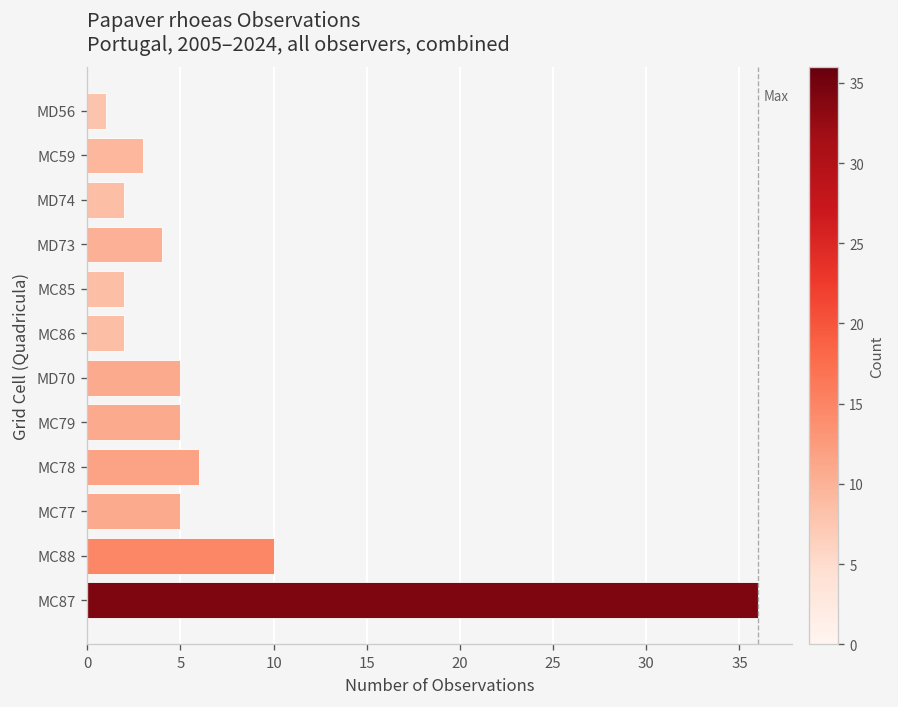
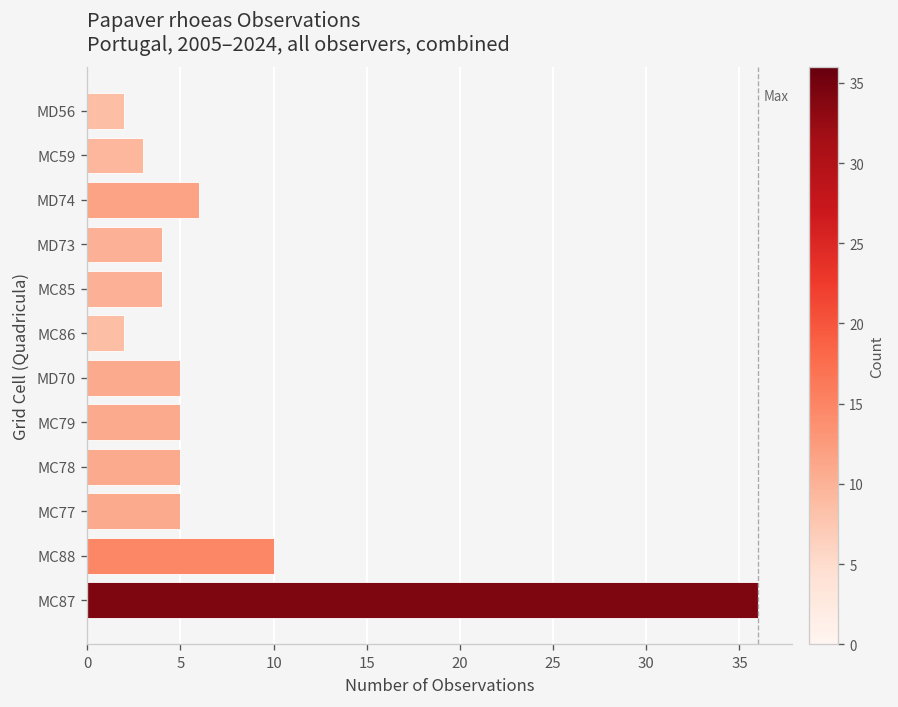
  {
-   "MD56": 1,
+   "MD56": 2,
    "MC59": 3,
-   "MD74": 2,
+   "MD74": 6,
    "MD73": 4,
-   "MC85": 2,
+   "MC85": 4,
    "MC86": 2,
    "MD70": 5,
    "MC79": 5,
-   "MC78": 6,
+   "MC78": 5,
    "MC77": 5,
    "MC88": 10,
    "MC87": 36
  }
